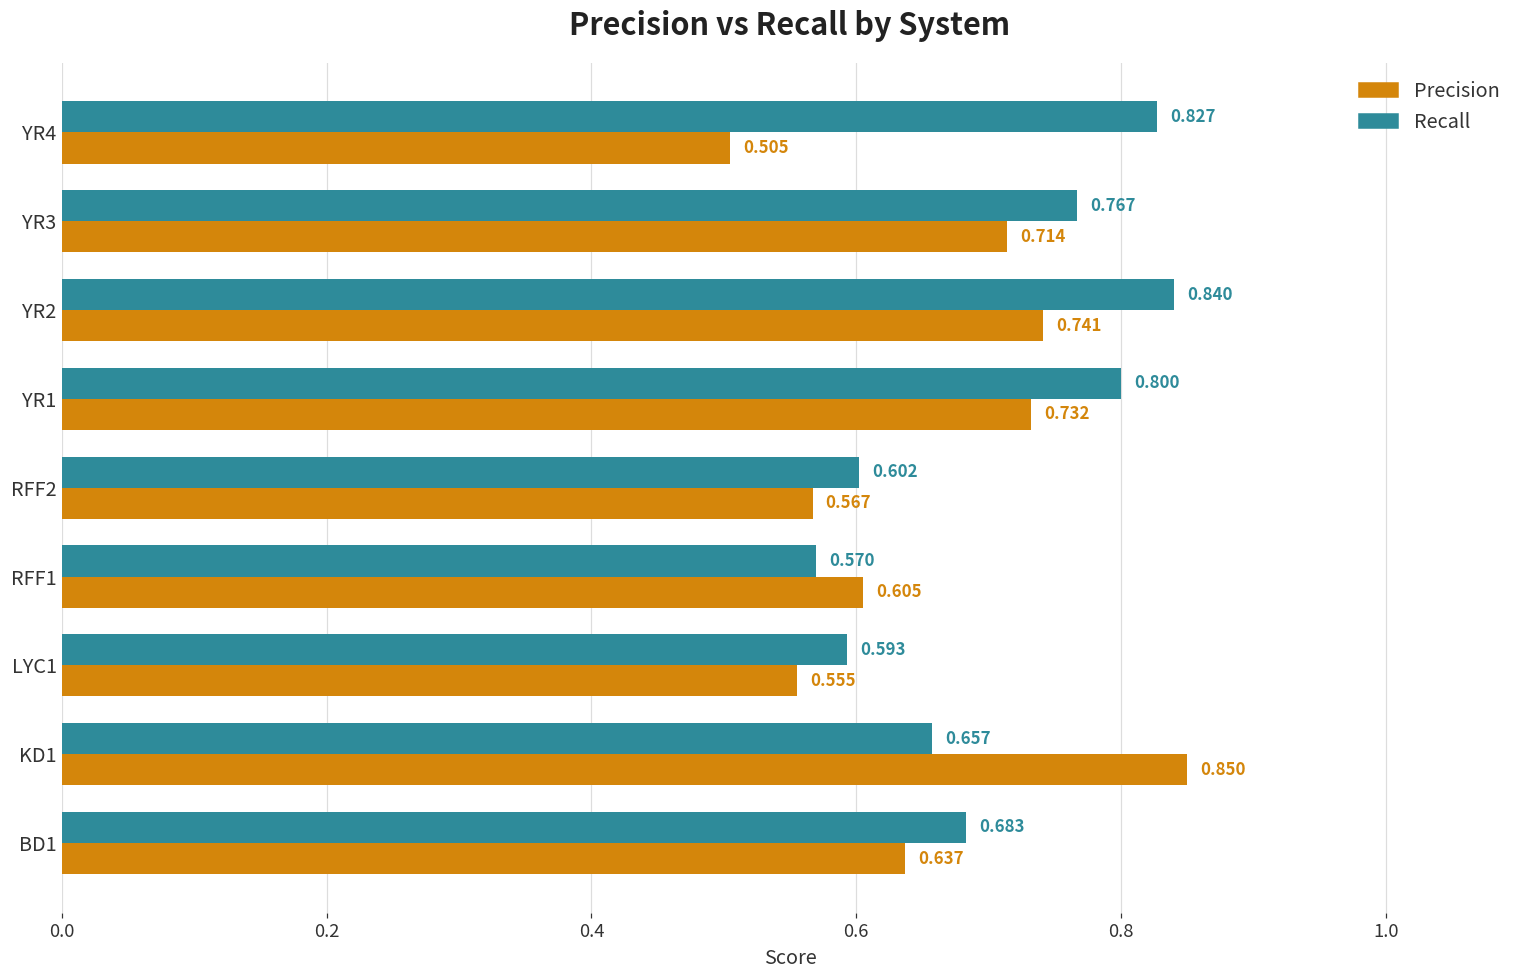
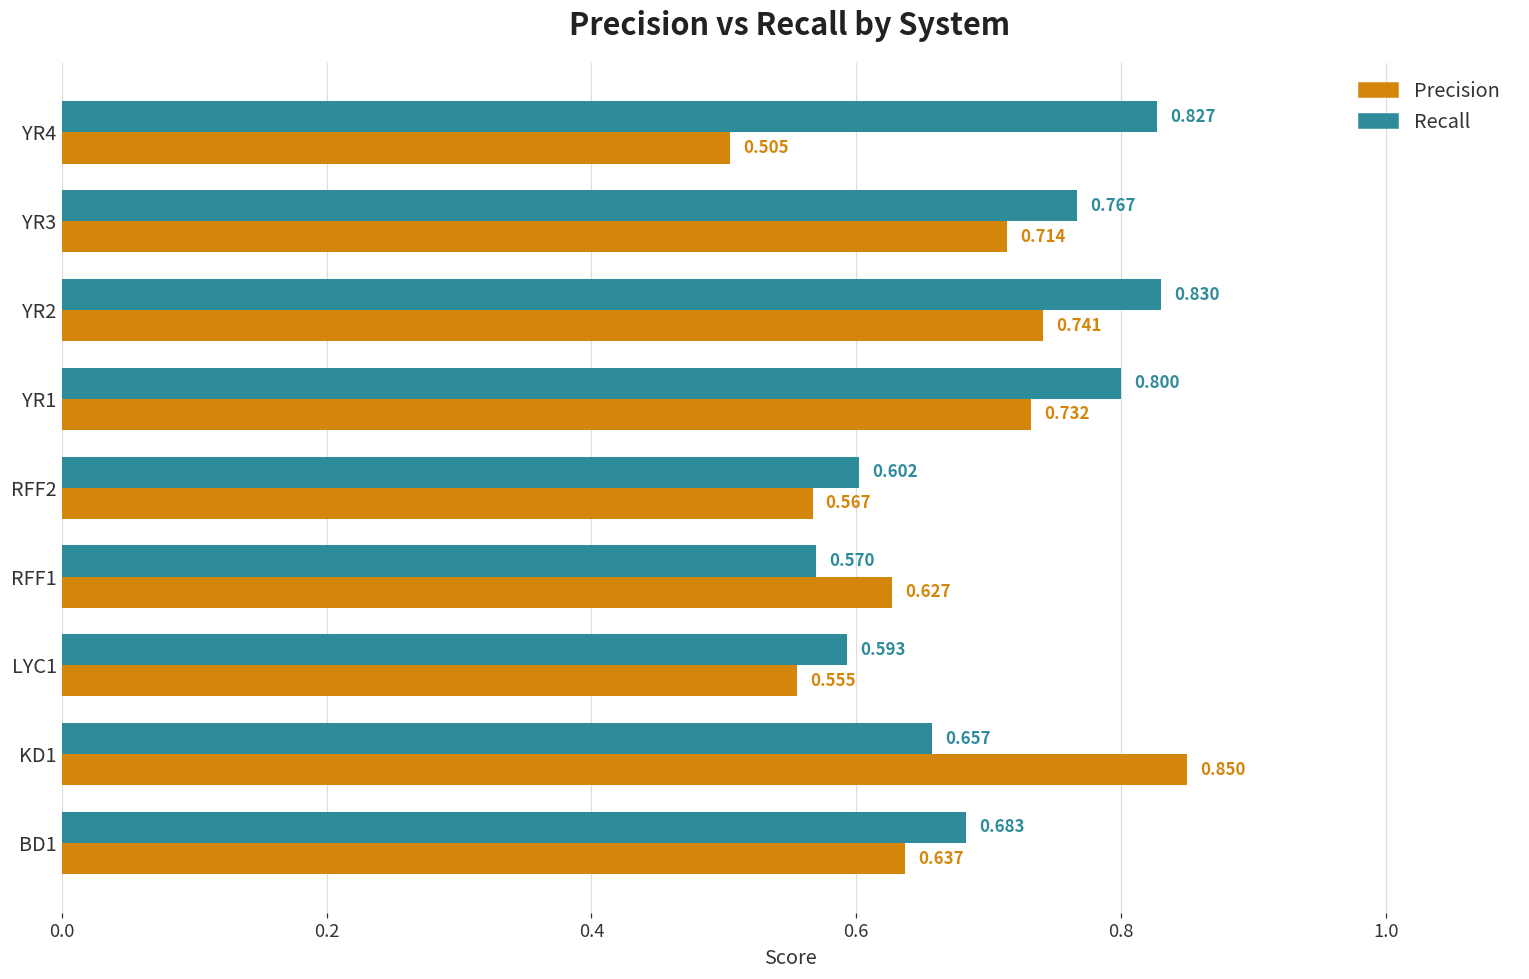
  {
    "Precision": {
      "YR4": 0.505,
      "YR3": 0.714,
      "YR2": 0.741,
      "YR1": 0.732,
      "RFF2": 0.567,
-     "RFF1": 0.605,
+     "RFF1": 0.627,
      "LYC1": 0.555,
      "KD1": 0.850,
      "BD1": 0.637
    },
    "Recall": {
      "YR4": 0.827,
      "YR3": 0.767,
-     "YR2": 0.840,
+     "YR2": 0.830,
      "YR1": 0.800,
      "RFF2": 0.602,
      "RFF1": 0.570,
      "LYC1": 0.593,
      "KD1": 0.657,
      "BD1": 0.683
    }
  }
